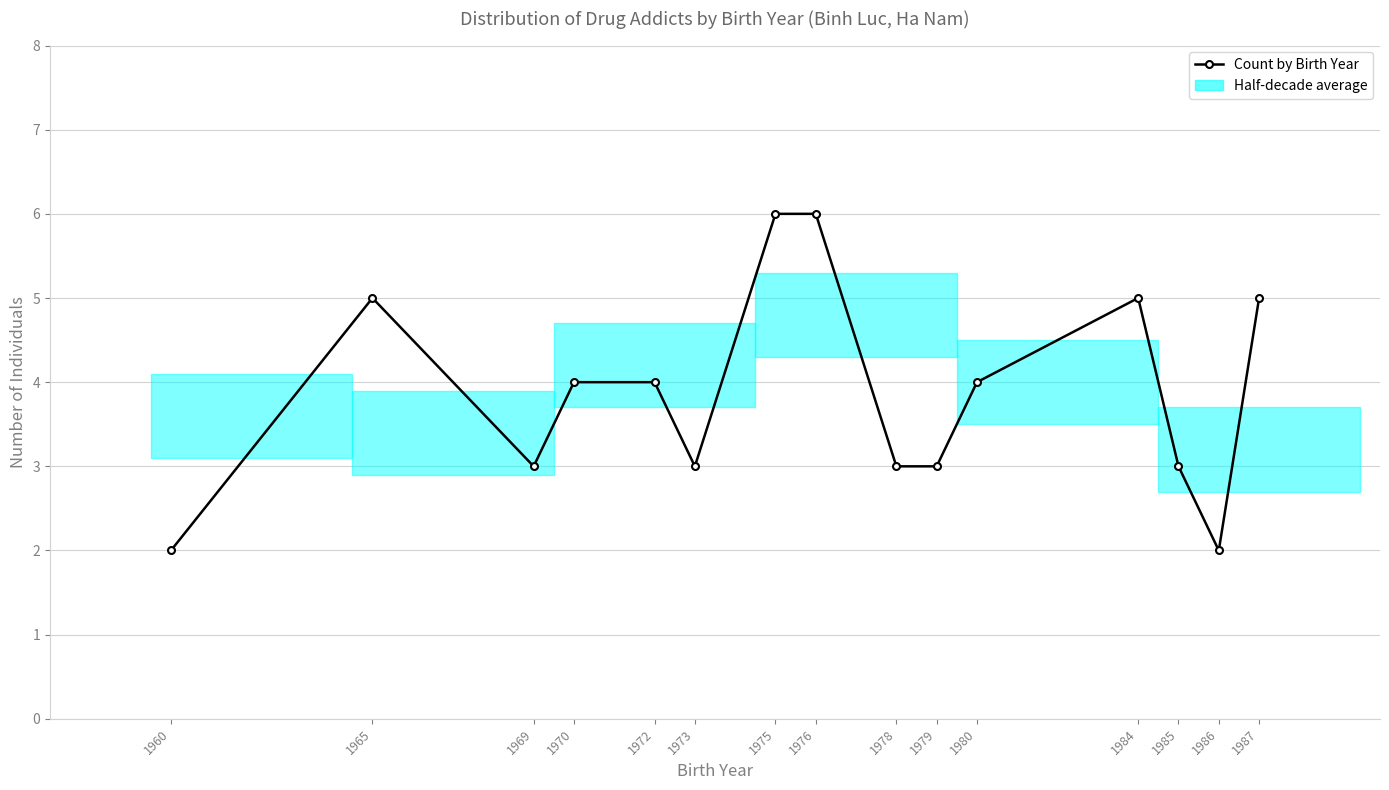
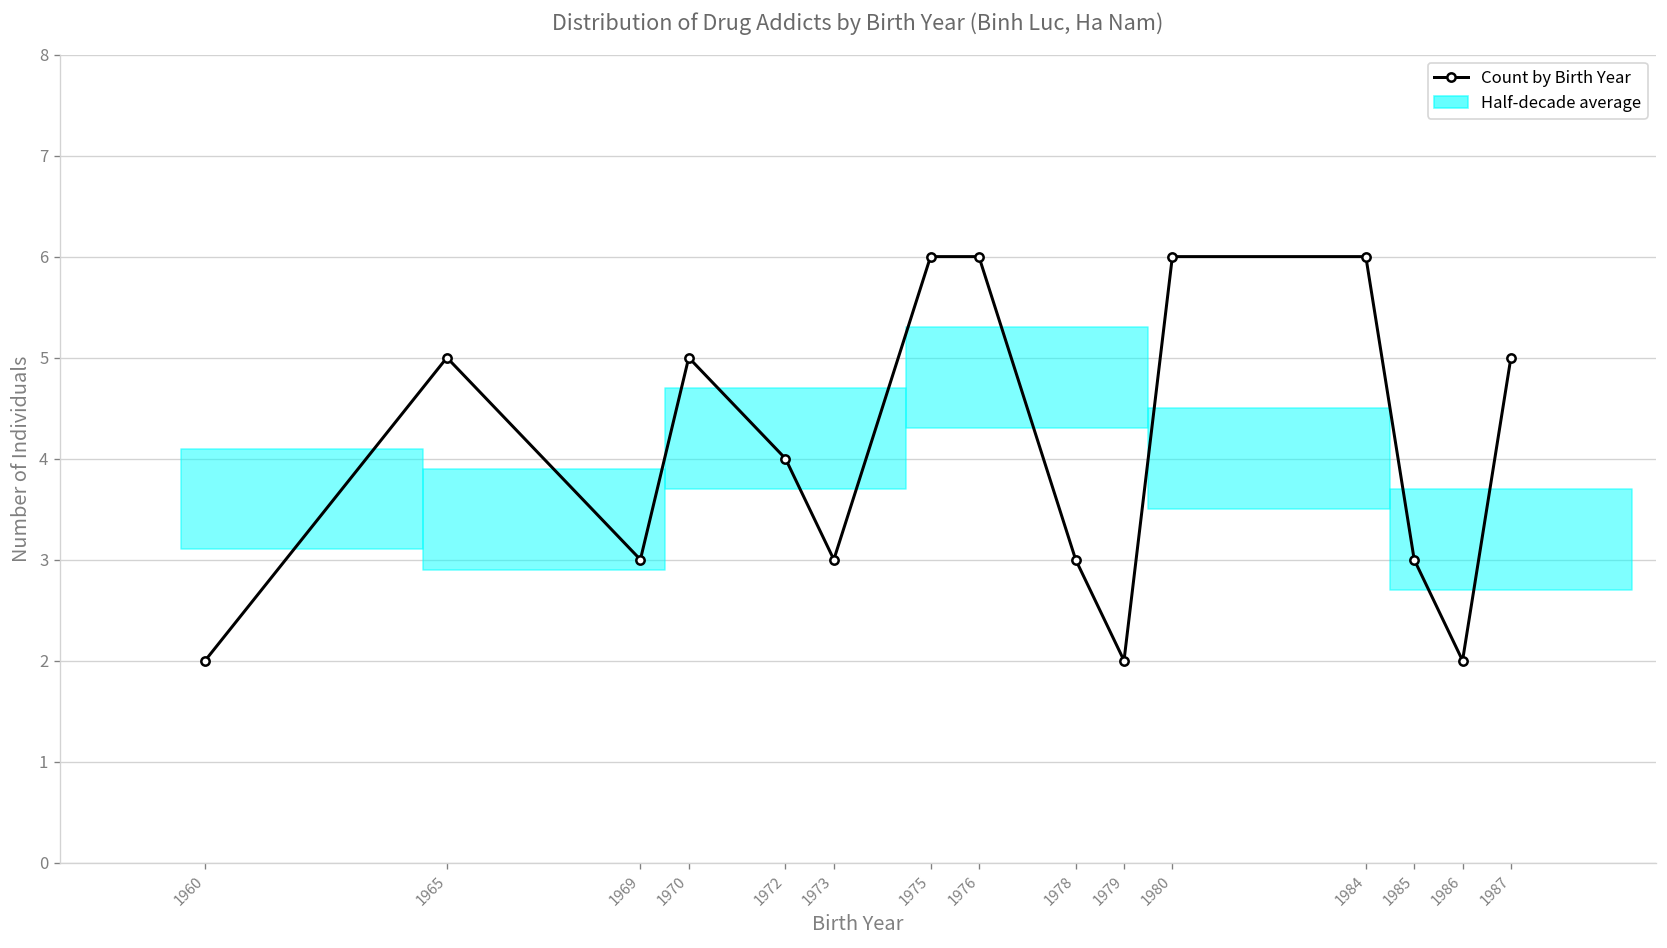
  {
    "Count by Birth Year": {
      "1960": 2,
      "1965": 5,
      "1969": 3,
-     "1970": 4,
+     "1970": 5,
      "1972": 4,
      "1973": 3,
      "1975": 6,
      "1976": 6,
      "1978": 3,
-     "1979": 3,
-     "1980": 4,
-     "1984": 5,
+     "1979": 2,
+     "1980": 6,
+     "1984": 6,
      "1985": 3,
      "1986": 2,
      "1987": 5
    }
  }
